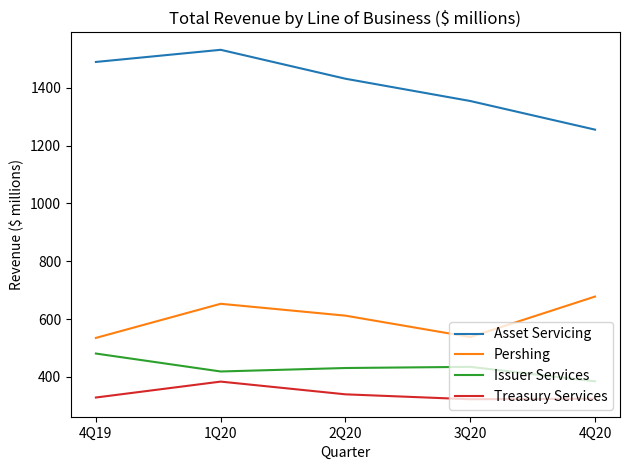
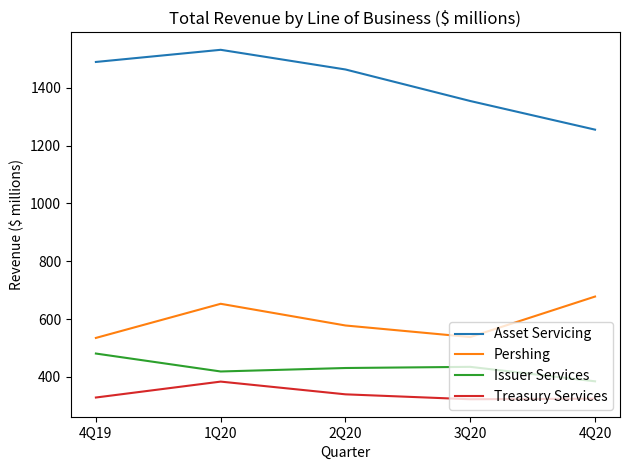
  {
    "Asset Servicing": {
      "4Q19": 1490,
      "1Q20": 1530,
-     "2Q20": 1430,
+     "2Q20": 1460,
      "3Q20": 1350,
      "4Q20": 1260
    },
    "Pershing": {
      "4Q19": 540,
      "1Q20": 650,
-     "2Q20": 610,
+     "2Q20": 580,
      "4Q20": 680
    },
    "Issuer Services": {
      "4Q19": 480,
      "1Q20": 420,
      "2Q20": 430
    },
    "Treasury Services": {
      "4Q19": 330,
      "1Q20": 380,
      "2Q20": 340
    }
  }
